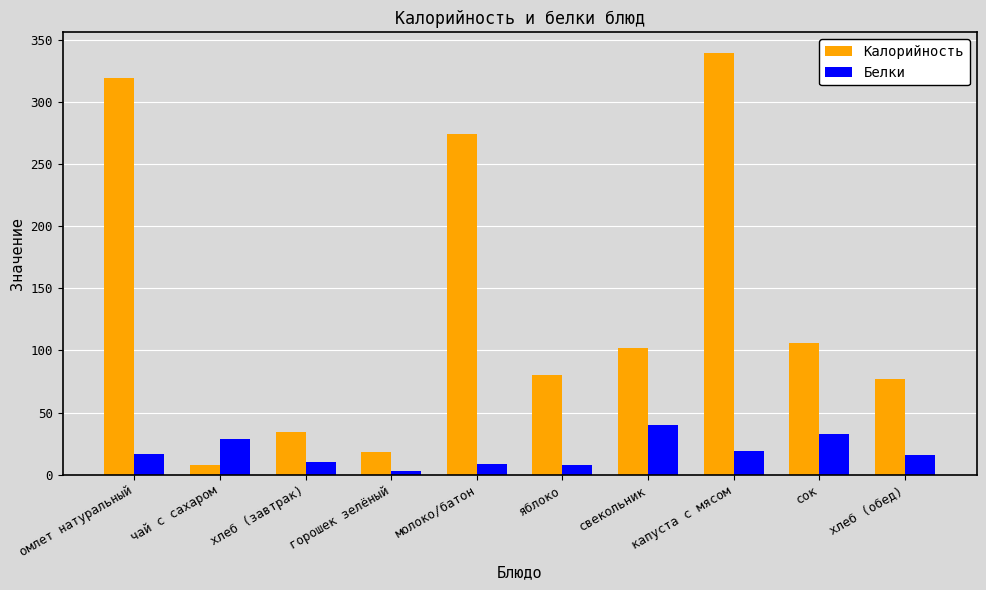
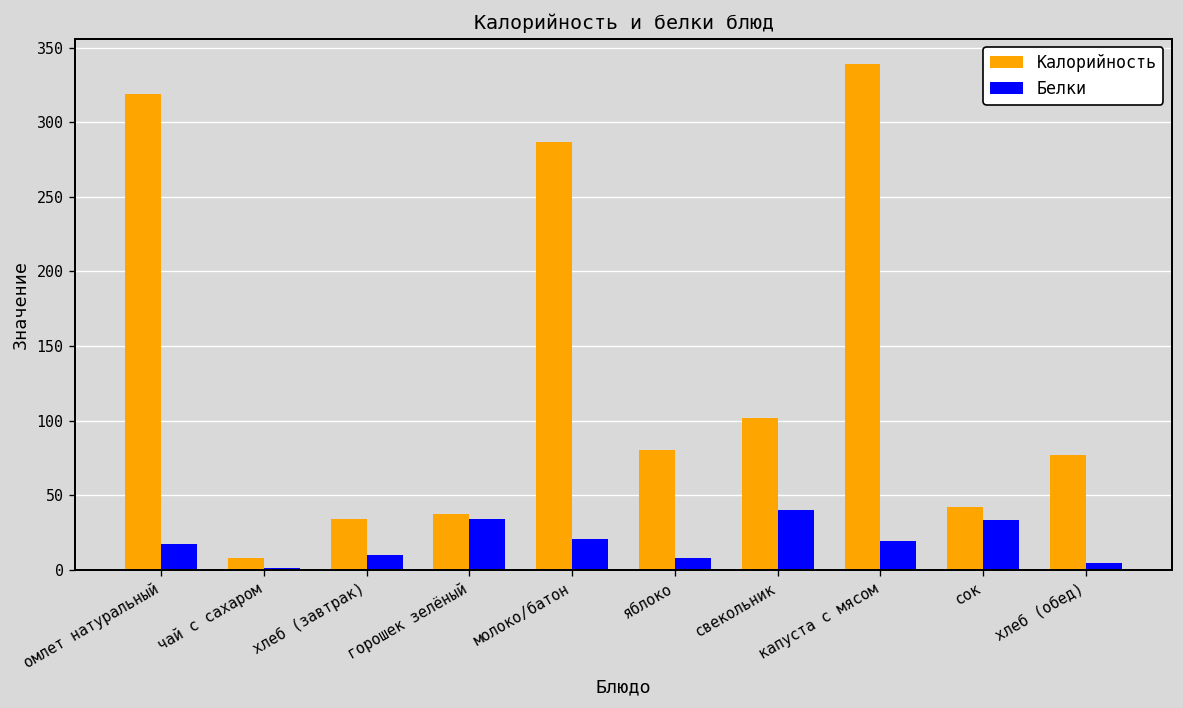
  {
    "Калорийность": {
      "омлет натуральный": 319,
      "чай с сахаром": 8,
      "хлеб (завтрак)": 34,
-     "горошек зелёный": 18,
-     "молоко/батон": 274,
+     "горошек зелёный": 37,
+     "молоко/батон": 287,
      "яблоко": 80,
      "свекольник": 102,
      "капуста с мясом": 339,
-     "сок": 106,
+     "сок": 42,
      "хлеб (обед)": 77
    },
    "Белки": {
      "омлет натуральный": 17,
-     "чай с сахаром": 29,
+     "чай с сахаром": 1,
      "хлеб (завтрак)": 10,
-     "горошек зелёный": 3,
-     "молоко/батон": 9,
+     "горошек зелёный": 34,
+     "молоко/батон": 20,
      "яблоко": 8,
      "свекольник": 40,
      "капуста с мясом": 19,
      "сок": 33,
-     "хлеб (обед)": 16
+     "хлеб (обед)": 5
    }
  }
